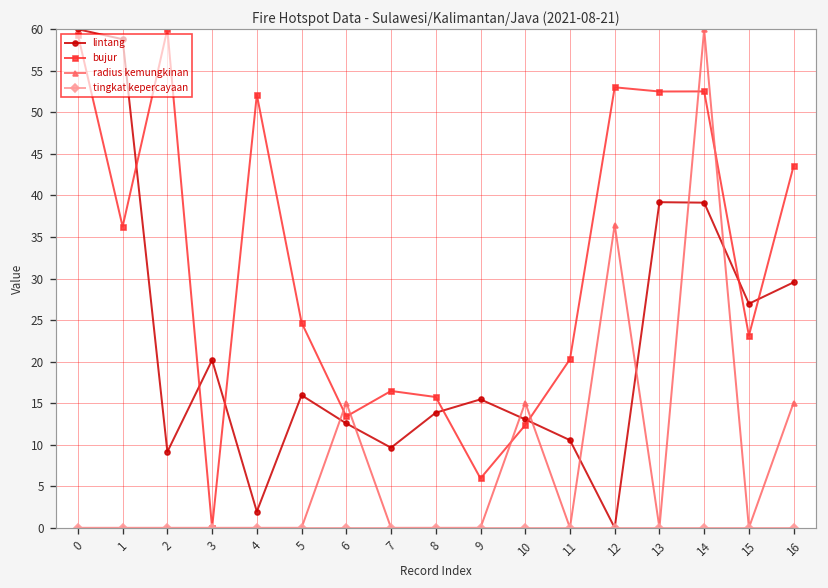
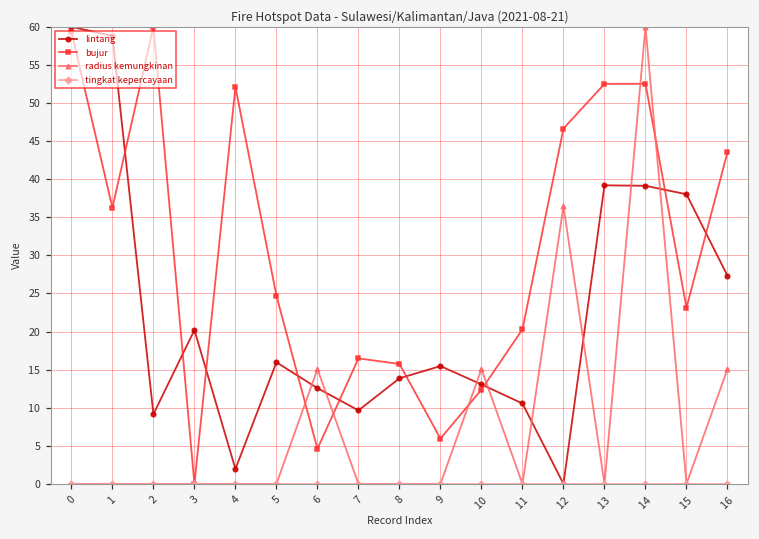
  {
    "lintang": {
      "0": 60,
      "2": 9,
      "3": 20,
      "4": 2,
      "5": 16,
      "6": 13,
      "7": 10,
      "8": 14,
      "9": 15,
      "10": 13,
      "11": 11,
      "13": 39,
      "14": 39,
-     "15": 27,
-     "16": 30
+     "15": 38,
+     "16": 27
    },
    "bujur": {
      "1": 36,
      "2": 60,
      "4": 52,
      "5": 25,
-     "6": 13,
+     "6": 5,
      "7": 16,
      "8": 16,
      "9": 6,
      "10": 12,
      "11": 20,
-     "12": 53,
+     "12": 47,
      "13": 53,
      "14": 53,
      "15": 23,
      "16": 44
    },
    "radius kemungkinan": {
      "6": 15,
      "10": 15,
      "12": 36,
      "14": 60,
      "16": 15
    },
    "tingkat kepercayaan": {
      "6": 0,
      "10": 0,
      "14": 0,
      "16": 0
    }
  }
